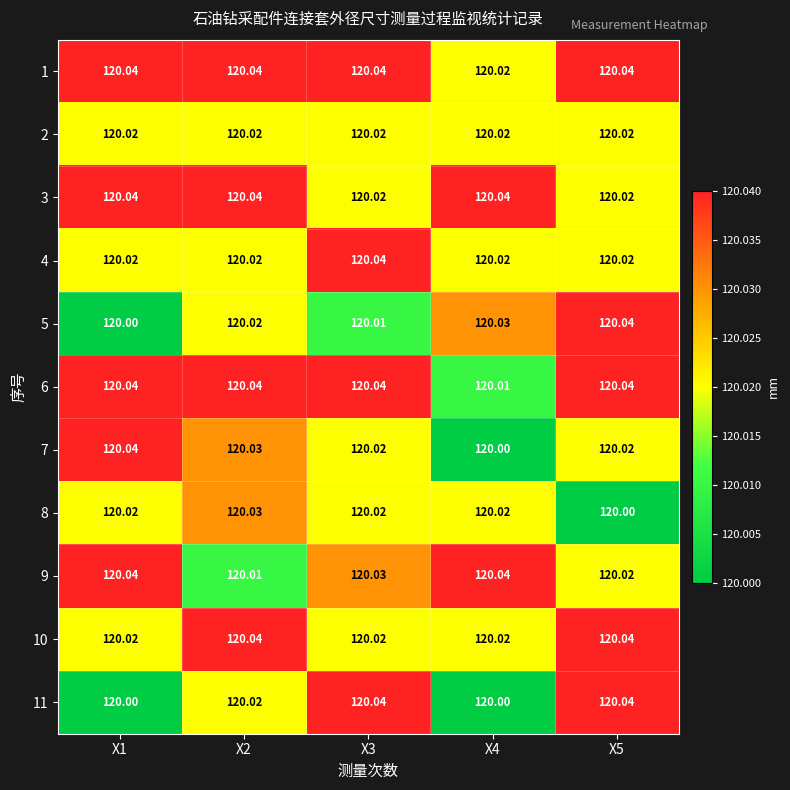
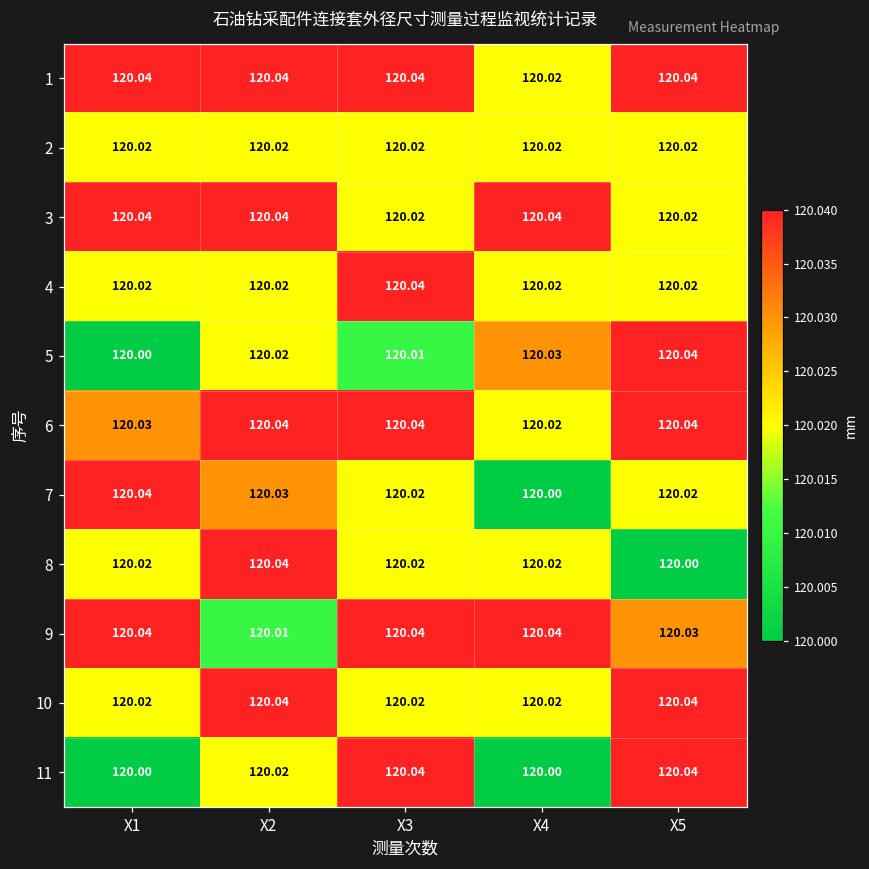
  {
    "1": {
      "X1": 120.04,
      "X2": 120.04,
      "X3": 120.04,
      "X4": 120.02,
      "X5": 120.04
    },
    "2": {
      "X1": 120.02,
      "X2": 120.02,
      "X3": 120.02,
      "X4": 120.02,
      "X5": 120.02
    },
    "3": {
      "X1": 120.04,
      "X2": 120.04,
      "X3": 120.02,
      "X4": 120.04,
      "X5": 120.02
    },
    "4": {
      "X1": 120.02,
      "X2": 120.02,
      "X3": 120.04,
      "X4": 120.02,
      "X5": 120.02
    },
    "5": {
      "X1": 120.00,
      "X2": 120.02,
      "X3": 120.01,
      "X4": 120.03,
      "X5": 120.04
    },
    "6": {
-     "X1": 120.04,
+     "X1": 120.03,
      "X2": 120.04,
      "X3": 120.04,
-     "X4": 120.01,
+     "X4": 120.02,
      "X5": 120.04
    },
    "7": {
      "X1": 120.04,
      "X2": 120.03,
      "X3": 120.02,
      "X4": 120.00,
      "X5": 120.02
    },
    "8": {
      "X1": 120.02,
-     "X2": 120.03,
+     "X2": 120.04,
      "X3": 120.02,
      "X4": 120.02,
      "X5": 120.00
    },
    "9": {
      "X1": 120.04,
      "X2": 120.01,
-     "X3": 120.03,
+     "X3": 120.04,
      "X4": 120.04,
-     "X5": 120.02
+     "X5": 120.03
    },
    "10": {
      "X1": 120.02,
      "X2": 120.04,
      "X3": 120.02,
      "X4": 120.02,
      "X5": 120.04
    },
    "11": {
      "X1": 120.00,
      "X2": 120.02,
      "X3": 120.04,
      "X4": 120.00,
      "X5": 120.04
    }
  }
